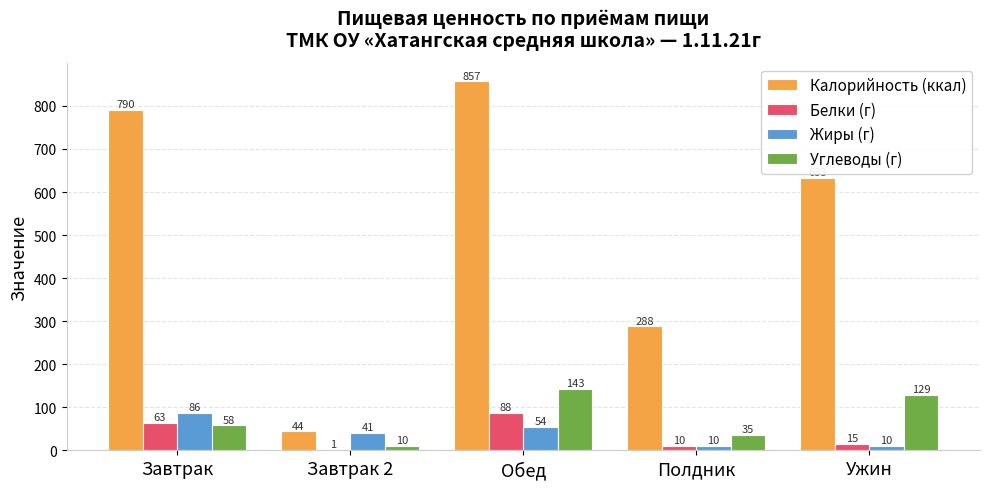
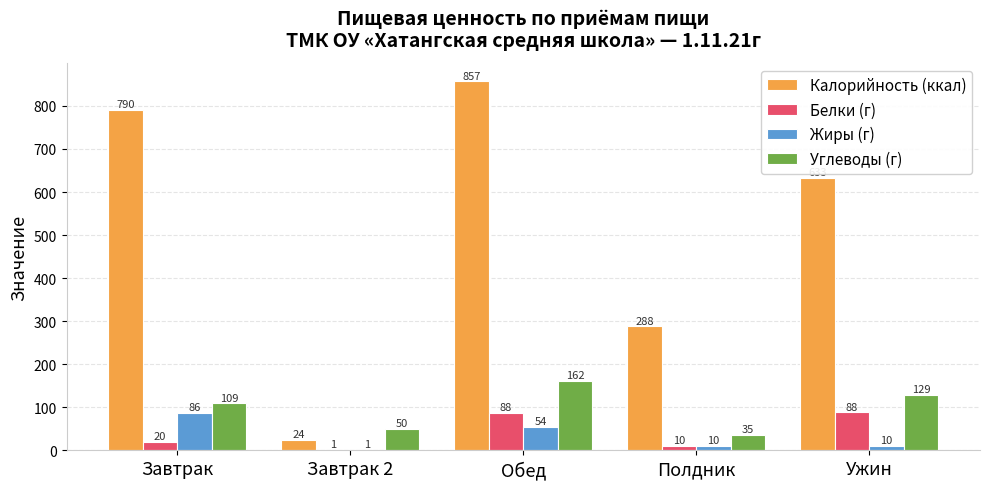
  {
    "Калорийность (ккал)": {
      "Завтрак": 790,
-     "Завтрак 2": 44,
+     "Завтрак 2": 24,
      "Обед": 857,
      "Полдник": 288
    },
    "Белки (г)": {
-     "Завтрак": 63,
+     "Завтрак": 20,
      "Завтрак 2": 1,
      "Обед": 88,
      "Полдник": 10,
-     "Ужин": 15
+     "Ужин": 88
    },
    "Жиры (г)": {
      "Завтрак": 86,
-     "Завтрак 2": 41,
+     "Завтрак 2": 1,
      "Обед": 54,
      "Полдник": 10,
      "Ужин": 10
    },
    "Углеводы (г)": {
-     "Завтрак": 58,
-     "Завтрак 2": 10,
-     "Обед": 143,
+     "Завтрак": 109,
+     "Завтрак 2": 50,
+     "Обед": 162,
      "Полдник": 35,
      "Ужин": 129
    }
  }
